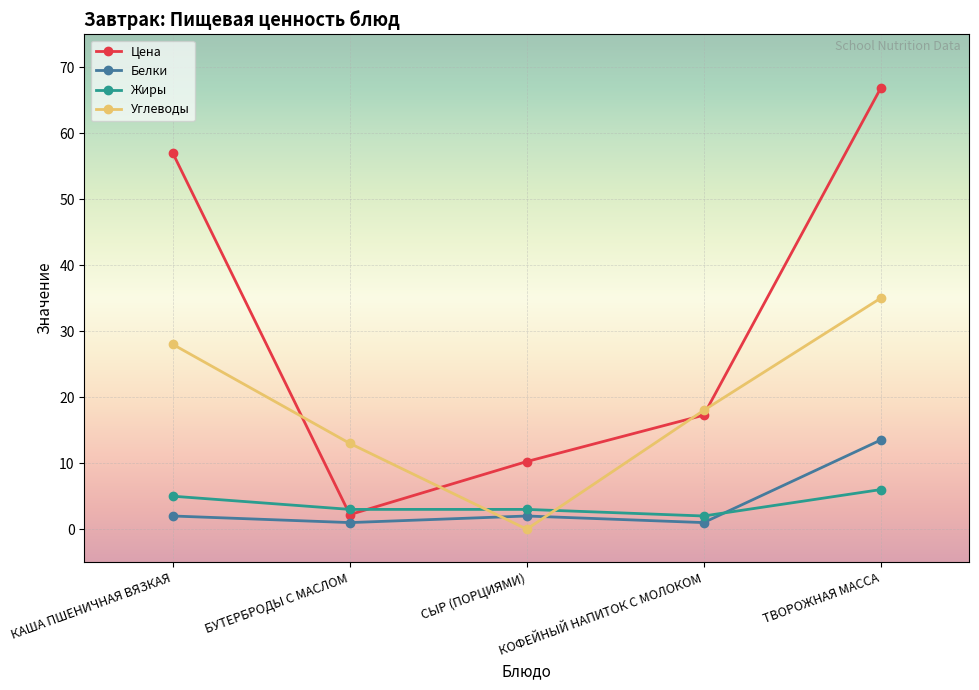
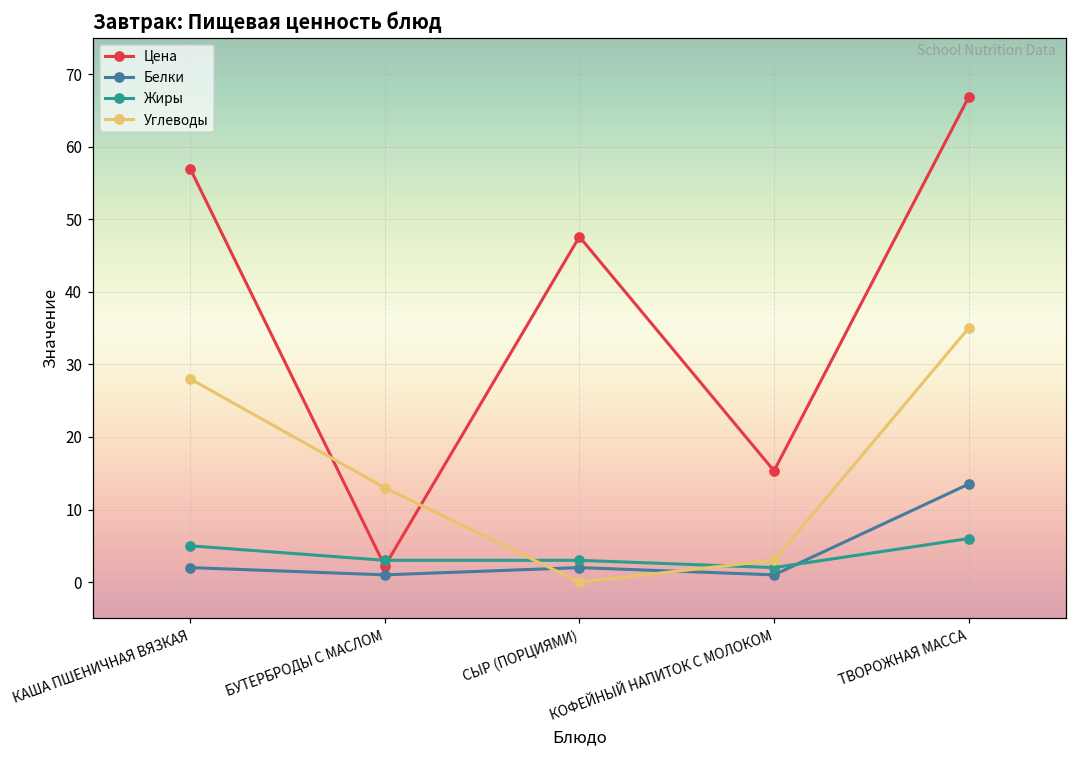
  {
    "Цена": {
      "КАША ПШЕНИЧНАЯ ВЯЗКАЯ": 57,
      "БУТЕРБРОДЫ С МАСЛОМ": 2,
-     "СЫР (ПОРЦИЯМИ)": 10,
-     "КОФЕЙНЫЙ НАПИТОК С МОЛОКОМ": 17,
+     "СЫР (ПОРЦИЯМИ)": 48,
+     "КОФЕЙНЫЙ НАПИТОК С МОЛОКОМ": 15,
      "ТВОРОЖНАЯ МАССА": 67
    },
    "Углеводы": {
      "КАША ПШЕНИЧНАЯ ВЯЗКАЯ": 28,
      "БУТЕРБРОДЫ С МАСЛОМ": 13,
      "СЫР (ПОРЦИЯМИ)": 0,
-     "КОФЕЙНЫЙ НАПИТОК С МОЛОКОМ": 18,
+     "КОФЕЙНЫЙ НАПИТОК С МОЛОКОМ": 3,
      "ТВОРОЖНАЯ МАССА": 35
    }
  }
